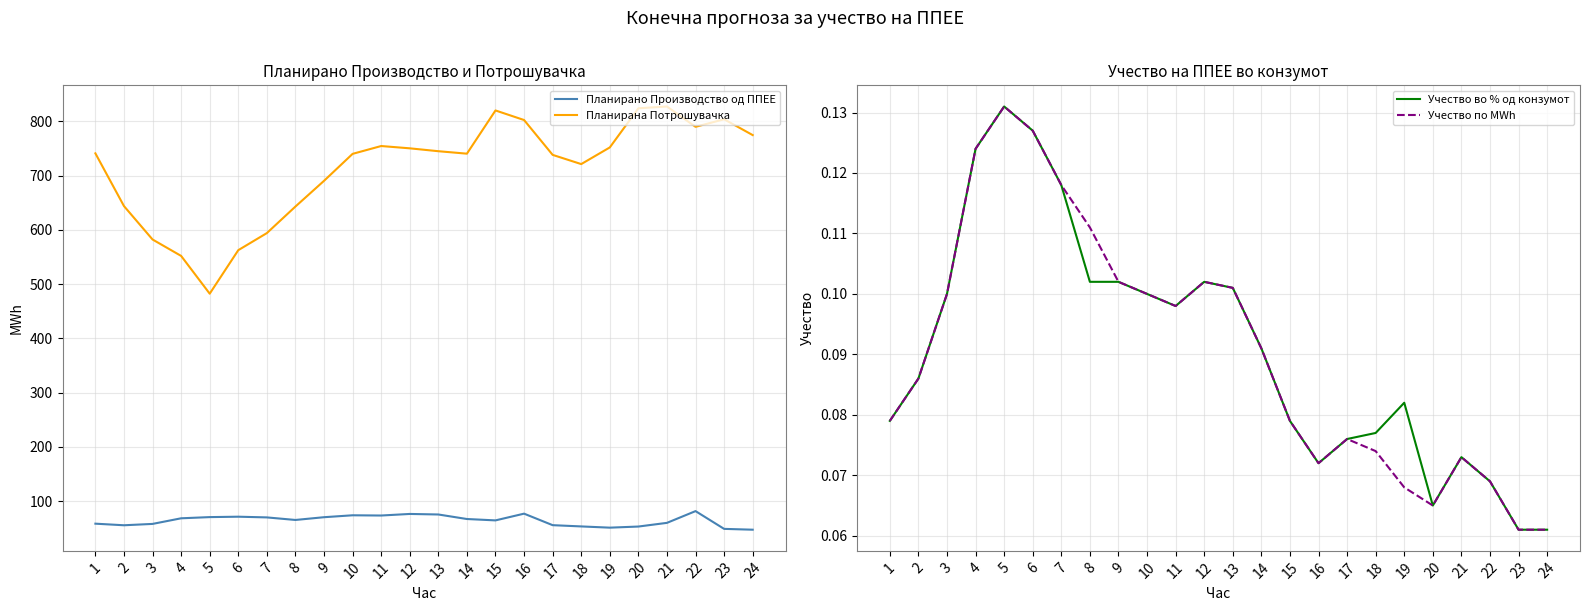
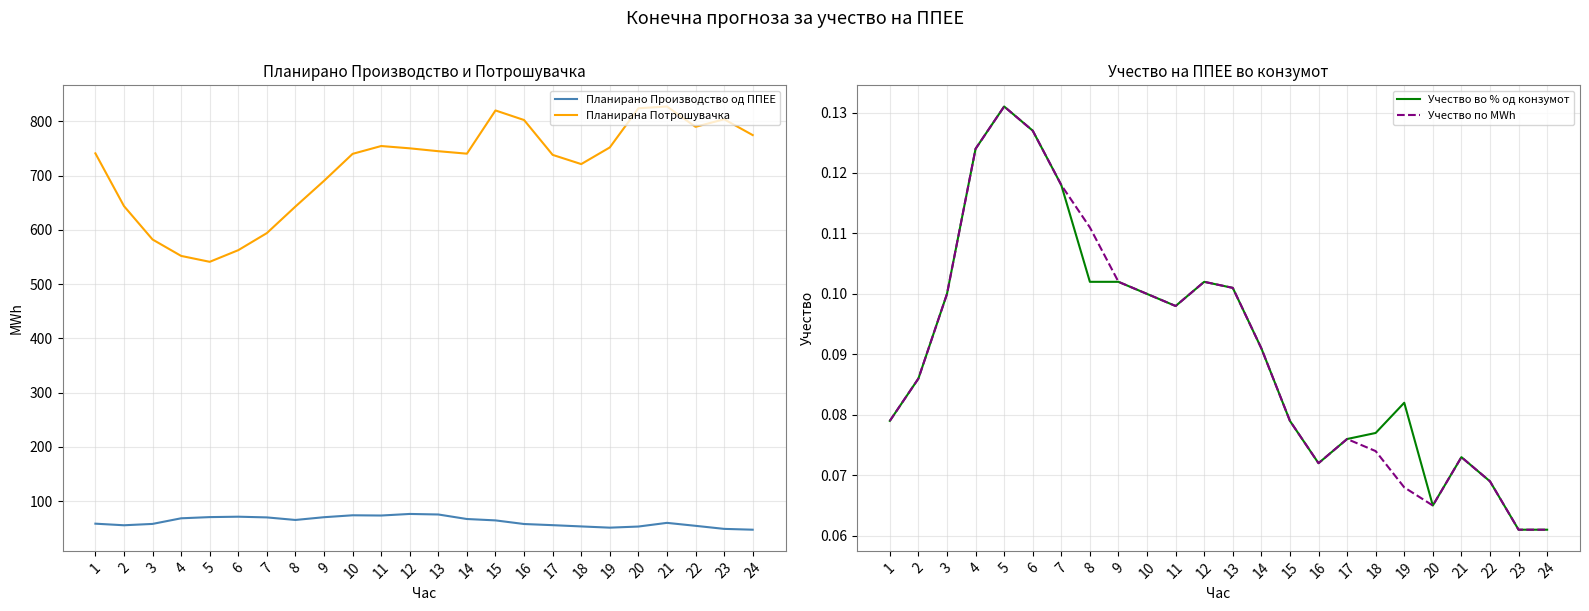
  {
    "Планирано Производство и Потрошувачка": {
      "Планирано Производство од ППЕЕ": {
        "1": 60,
        "2": 60,
        "3": 60,
        "4": 70,
        "5": 70,
        "6": 70,
        "7": 70,
        "8": 70,
        "9": 70,
        "10": 70,
        "11": 70,
        "12": 80,
        "13": 80,
        "14": 70,
        "15": 60,
-       "16": 80,
+       "16": 60,
        "17": 60,
        "18": 50,
        "19": 50,
        "20": 50,
        "21": 60,
-       "22": 80,
+       "22": 50,
        "23": 50,
        "24": 50
      },
      "Планирана Потрошувачка": {
        "1": 740,
        "2": 640,
        "3": 580,
        "4": 550,
-       "5": 480,
+       "5": 540,
        "6": 560,
        "7": 590,
        "8": 640,
        "9": 690,
        "10": 740,
        "11": 750,
        "12": 750,
        "13": 750,
        "14": 740,
        "15": 820,
        "16": 800,
        "17": 740,
        "18": 720,
        "19": 750,
        "22": 790,
        "24": 770
      }
    },
    "Учество на ППЕЕ во конзумот": {
      "Учество во % од конзумот": {
        "8": 0.102,
        "18": 0.077,
        "19": 0.082
      },
      "Учество по MWh": {
        "8": 0.111,
        "18": 0.074,
        "19": 0.068
      }
    }
  }
